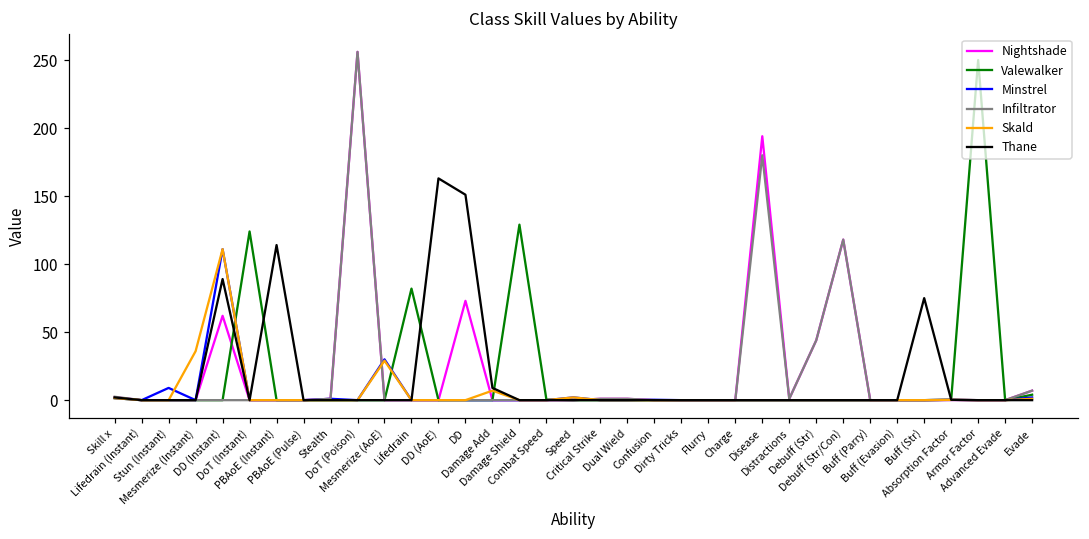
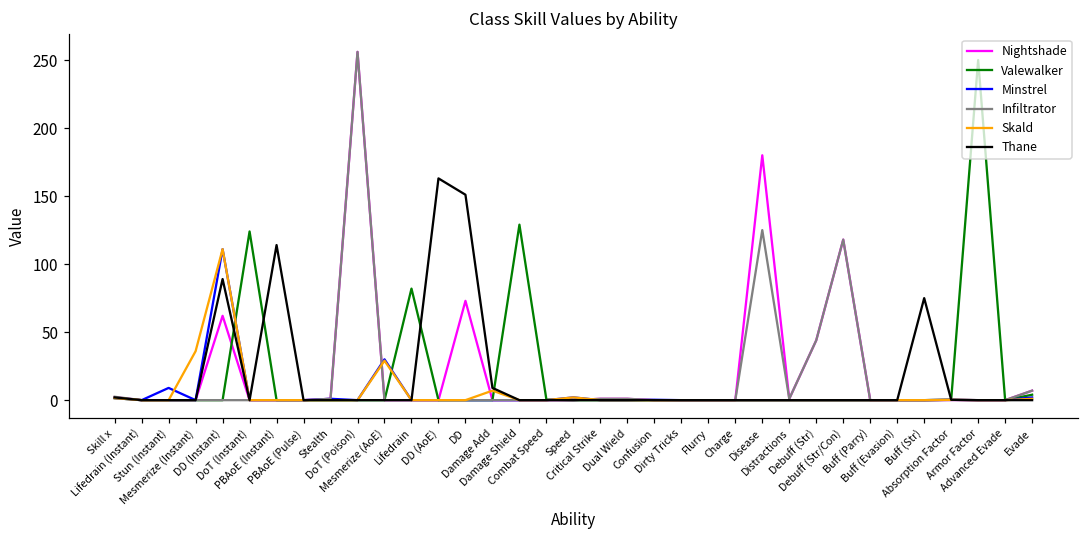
  {
    "Nightshade": {
      "DD (Instant)": 62,
      "DD": 73,
-     "Disease": 194
+     "Disease": 180
    },
    "Valewalker": {
      "DoT (Instant)": 124,
      "Lifedrain": 82,
      "Damage Shield": 129
    },
    "Minstrel": {
      "Stun (Instant)": 9
    },
    "Infiltrator": {
-     "Disease": 180
+     "Disease": 125
    },
    "Skald": {
      "Mesmerize (Instant)": 36
    },
    "Thane": {
      "DD (Instant)": 89,
      "PBAoE (Instant)": 114,
      "DD (AoE)": 163,
      "DD": 151,
      "Buff (Str)": 75
    }
  }
